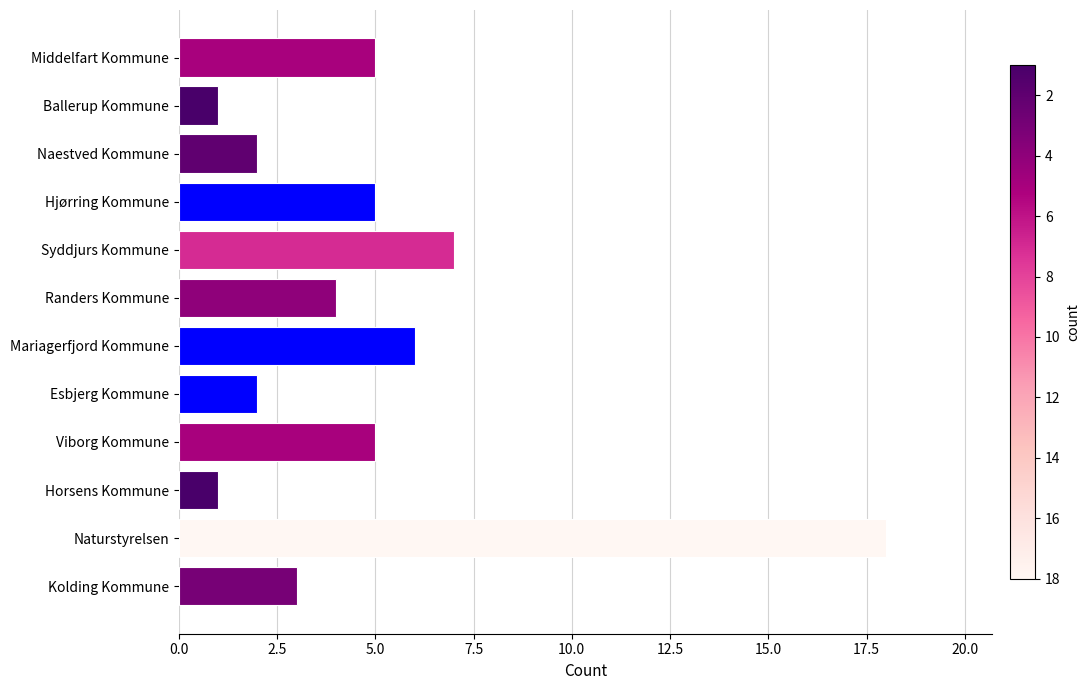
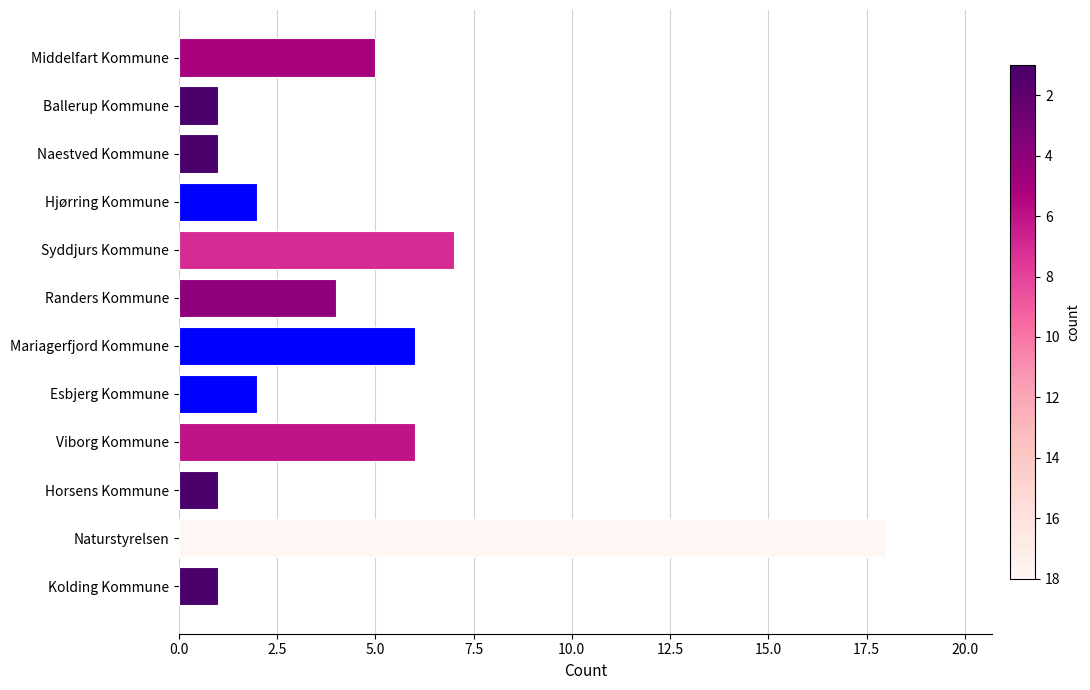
  {
    "Middelfart Kommune": 5,
    "Ballerup Kommune": 1,
-   "Naestved Kommune": 2,
-   "Hjørring Kommune": 5,
+   "Naestved Kommune": 1,
+   "Hjørring Kommune": 2,
    "Syddjurs Kommune": 7,
    "Randers Kommune": 4,
    "Mariagerfjord Kommune": 6,
    "Esbjerg Kommune": 2,
-   "Viborg Kommune": 5,
+   "Viborg Kommune": 6,
    "Horsens Kommune": 1,
    "Naturstyrelsen": 18,
-   "Kolding Kommune": 3
+   "Kolding Kommune": 1
  }
